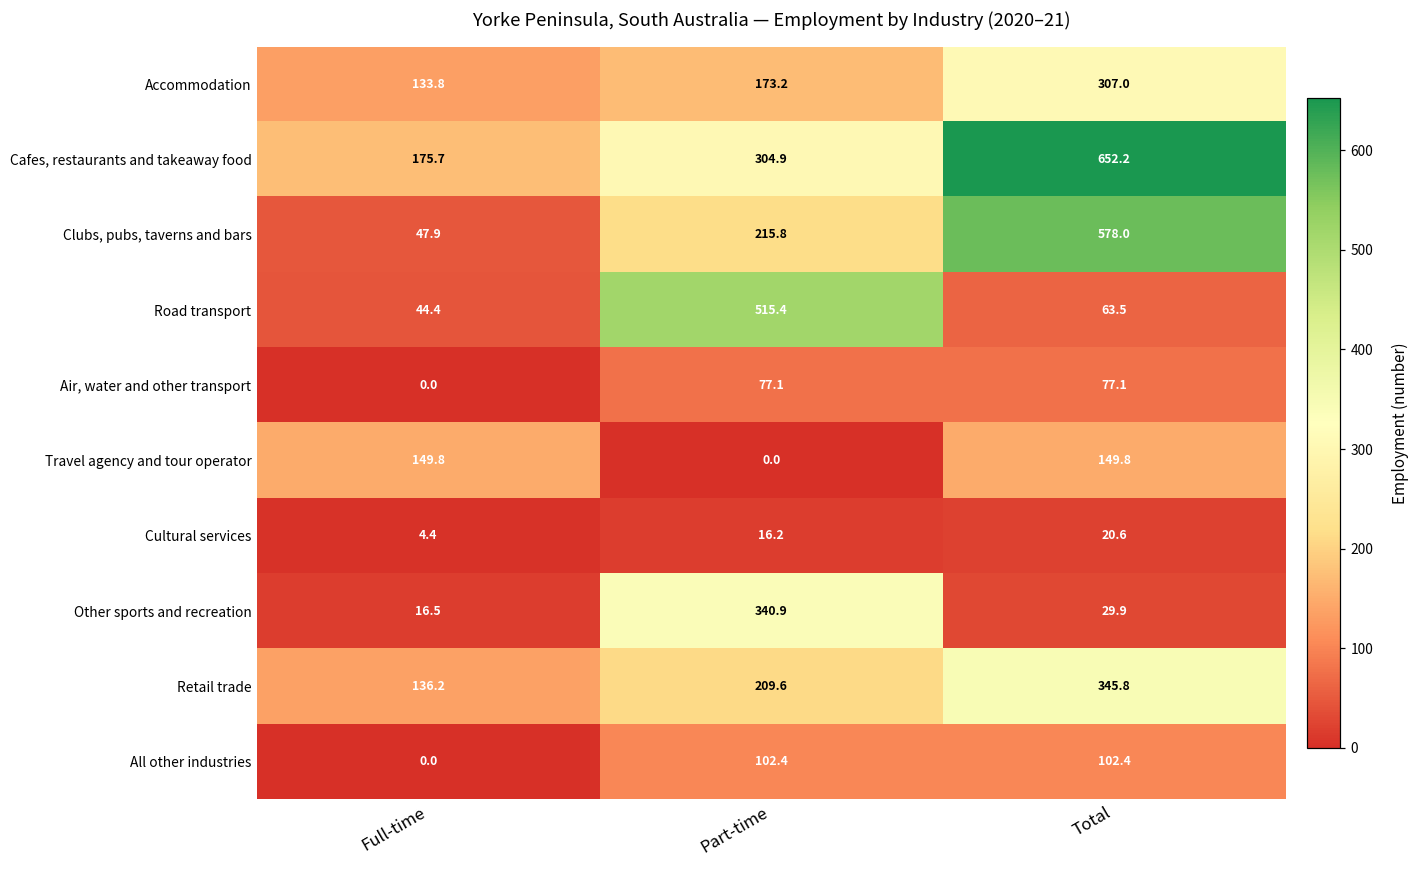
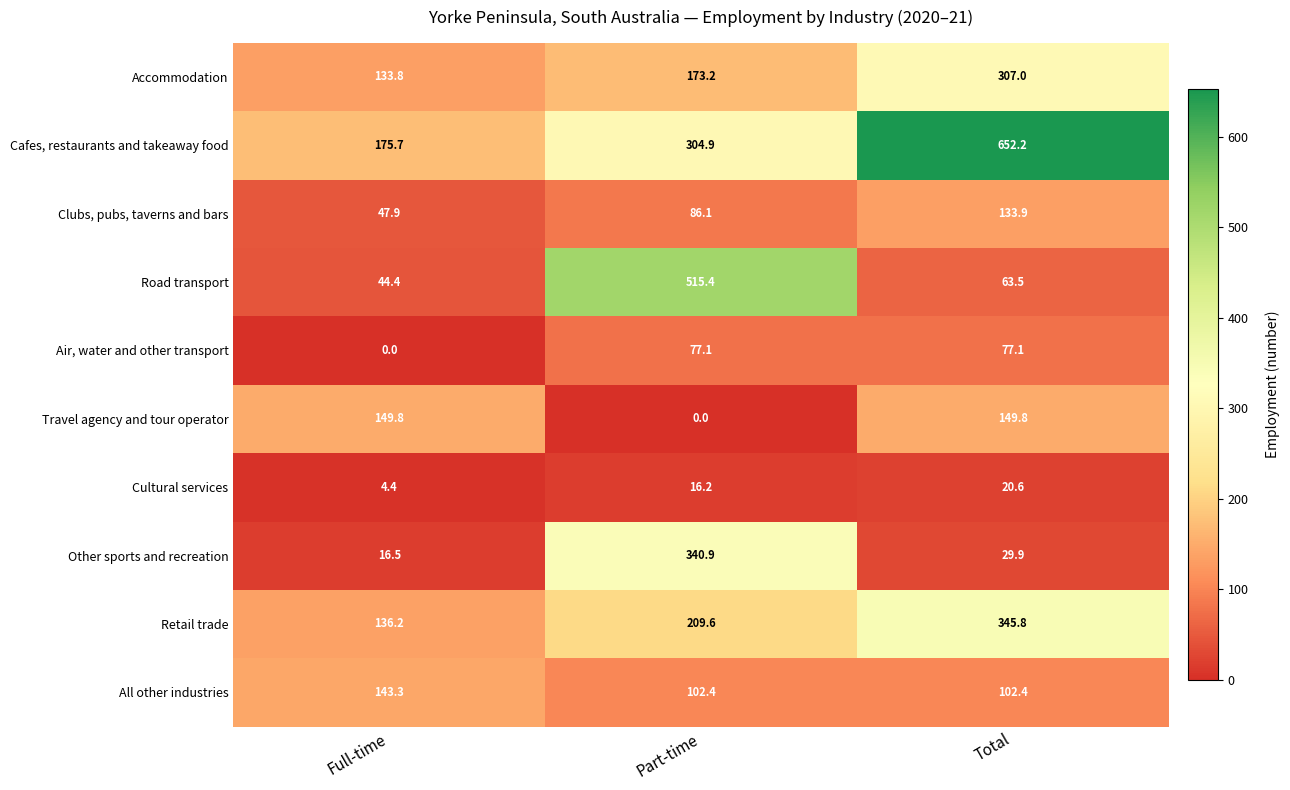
  {
    "Accommodation": {
      "Full-time": 133.8,
      "Part-time": 173.2,
      "Total": 307.0
    },
    "Cafes, restaurants and takeaway food": {
      "Full-time": 175.7,
      "Part-time": 304.9,
      "Total": 652.2
    },
    "Clubs, pubs, taverns and bars": {
      "Full-time": 47.9,
-     "Part-time": 215.8,
-     "Total": 578.0
+     "Part-time": 86.1,
+     "Total": 133.9
    },
    "Road transport": {
      "Full-time": 44.4,
      "Part-time": 515.4,
      "Total": 63.5
    },
    "Air, water and other transport": {
      "Full-time": 0.0,
      "Part-time": 77.1,
      "Total": 77.1
    },
    "Travel agency and tour operator": {
      "Full-time": 149.8,
      "Part-time": 0.0,
      "Total": 149.8
    },
    "Cultural services": {
      "Full-time": 4.4,
      "Part-time": 16.2,
      "Total": 20.6
    },
    "Other sports and recreation": {
      "Full-time": 16.5,
      "Part-time": 340.9,
      "Total": 29.9
    },
    "Retail trade": {
      "Full-time": 136.2,
      "Part-time": 209.6,
      "Total": 345.8
    },
    "All other industries": {
-     "Full-time": 0.0,
+     "Full-time": 143.3,
      "Part-time": 102.4,
      "Total": 102.4
    }
  }
